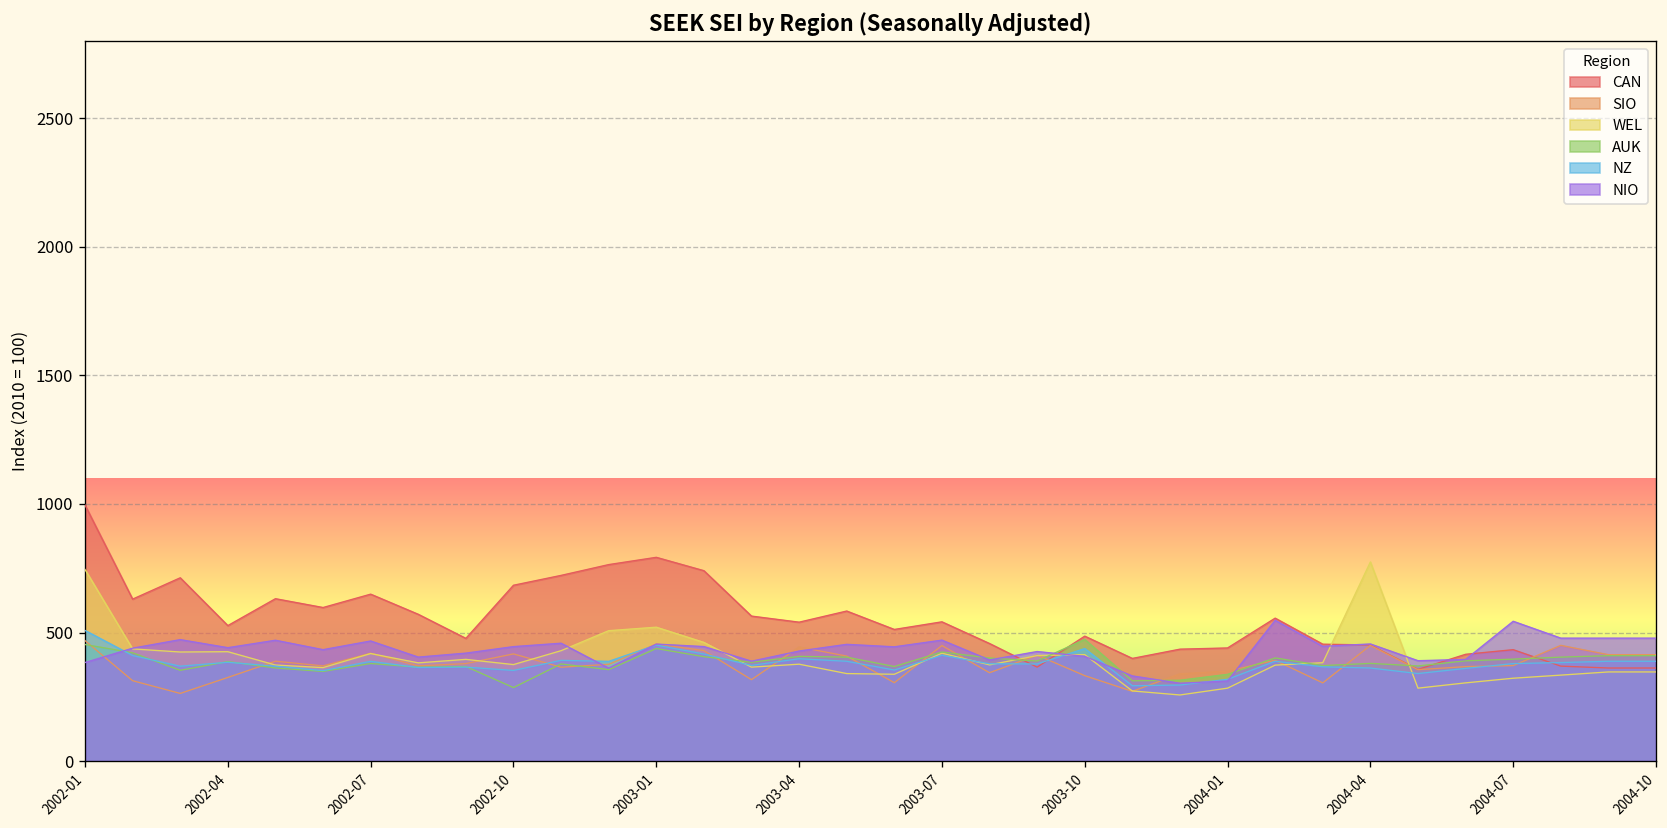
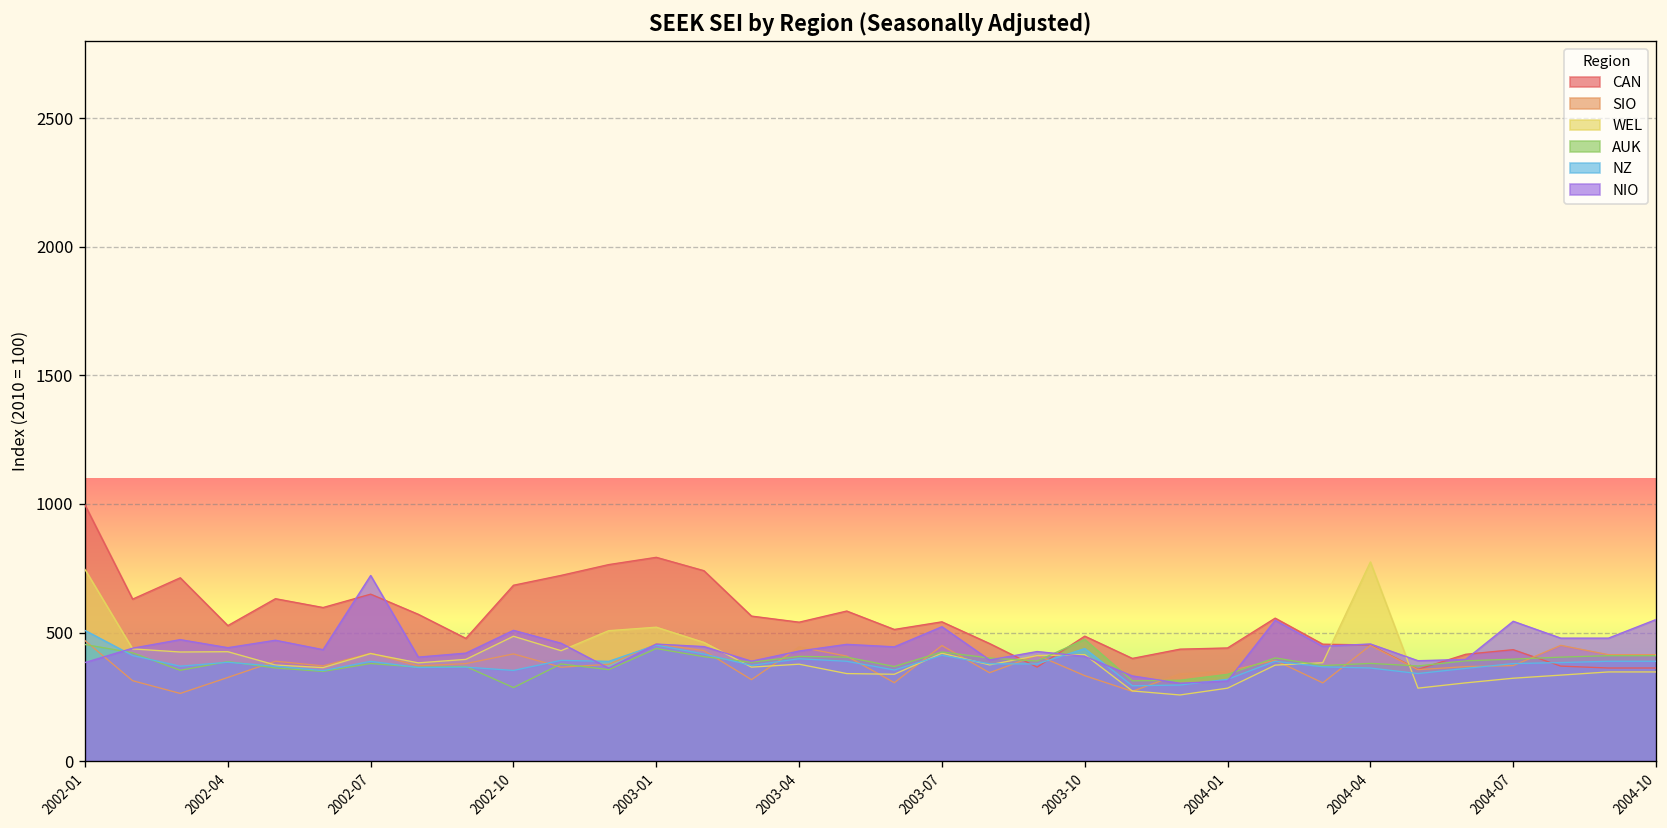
  {
    "WEL": {
      "2002-01": 740,
      "2002-04": 430,
-     "2002-10": 380,
+     "2002-10": 490,
      "2003-01": 520,
      "2003-04": 380,
      "2004-01": 280,
      "2004-04": 770,
      "2004-07": 320,
      "2004-10": 350
    },
    "AUK": {
      "2002-01": 450,
      "2002-10": 290,
      "2003-01": 440,
      "2003-10": 470,
      "2004-01": 340,
      "2004-04": 380,
      "2004-07": 400
    },
    "NZ": {
      "2002-01": 510,
      "2002-10": 350,
      "2003-10": 440,
      "2004-04": 360,
      "2004-10": 390
    },
    "NIO": {
      "2002-01": 380,
      "2002-04": 440,
-     "2002-07": 470,
-     "2002-10": 450,
+     "2002-07": 720,
+     "2002-10": 510,
      "2003-04": 430,
-     "2003-07": 470,
+     "2003-07": 520,
      "2004-07": 540,
-     "2004-10": 480
+     "2004-10": 550
    }
  }
